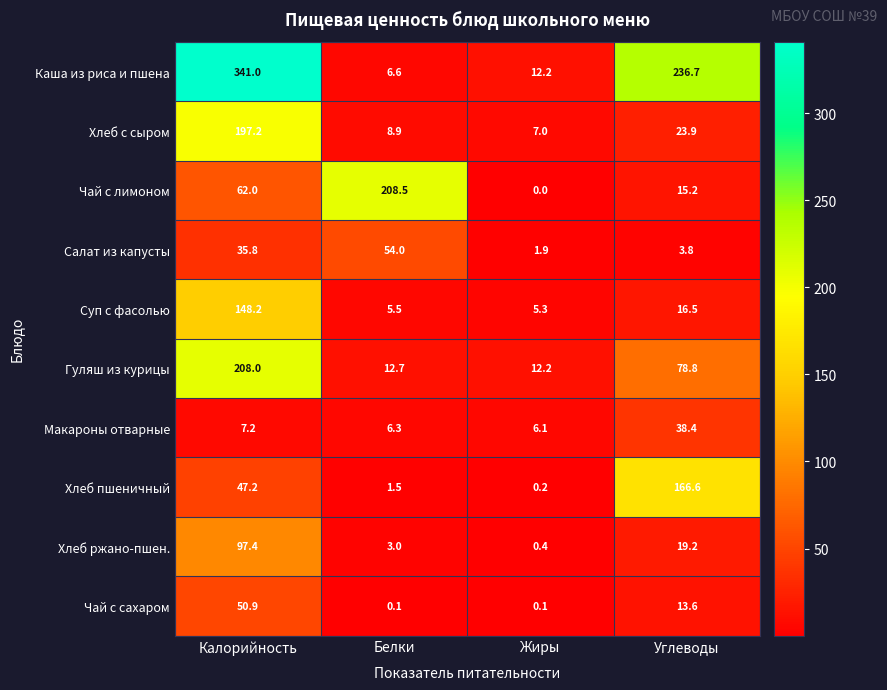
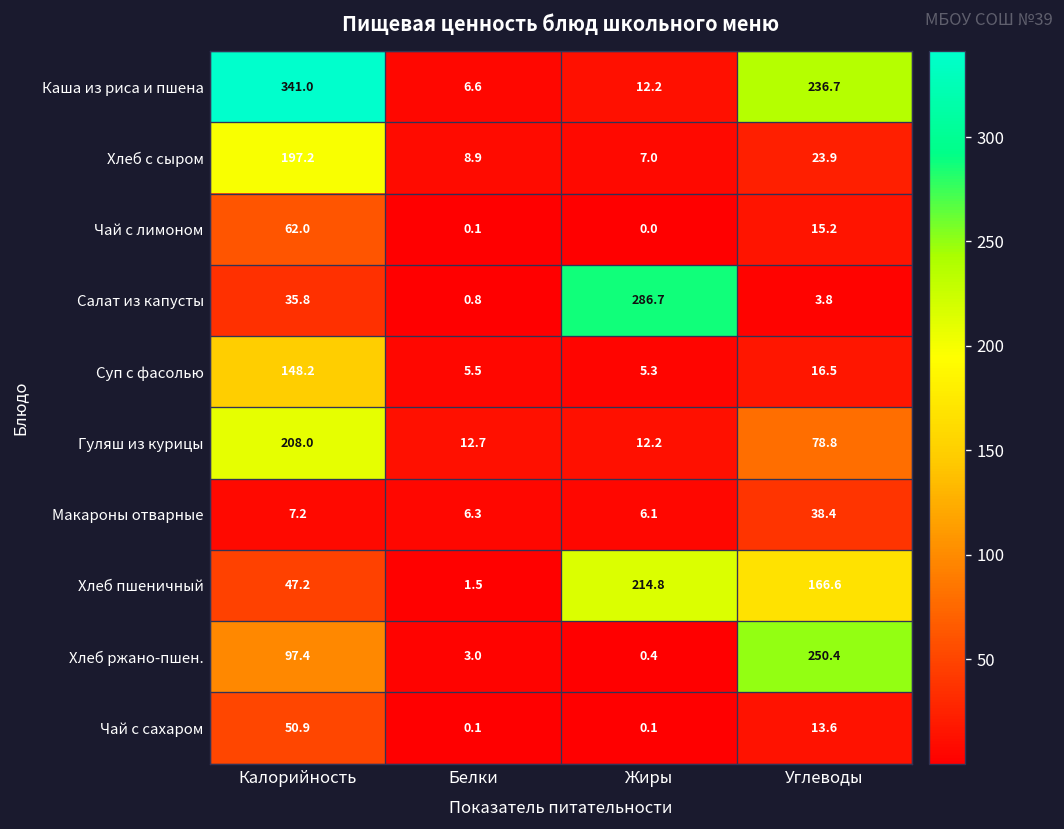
  {
    "Каша из риса и пшена": {
      "Калорийность": 341.0,
      "Белки": 6.6,
      "Жиры": 12.2,
      "Углеводы": 236.7
    },
    "Хлеб с сыром": {
      "Калорийность": 197.2,
      "Белки": 8.9,
      "Жиры": 7.0,
      "Углеводы": 23.9
    },
    "Чай с лимоном": {
      "Калорийность": 62.0,
-     "Белки": 208.5,
+     "Белки": 0.1,
      "Жиры": 0.0,
      "Углеводы": 15.2
    },
    "Салат из капусты": {
      "Калорийность": 35.8,
-     "Белки": 54.0,
-     "Жиры": 1.9,
+     "Белки": 0.8,
+     "Жиры": 286.7,
      "Углеводы": 3.8
    },
    "Суп с фасолью": {
      "Калорийность": 148.2,
      "Белки": 5.5,
      "Жиры": 5.3,
      "Углеводы": 16.5
    },
    "Гуляш из курицы": {
      "Калорийность": 208.0,
      "Белки": 12.7,
      "Жиры": 12.2,
      "Углеводы": 78.8
    },
    "Макароны отварные": {
      "Калорийность": 7.2,
      "Белки": 6.3,
      "Жиры": 6.1,
      "Углеводы": 38.4
    },
    "Хлеб пшеничный": {
      "Калорийность": 47.2,
      "Белки": 1.5,
-     "Жиры": 0.2,
+     "Жиры": 214.8,
      "Углеводы": 166.6
    },
    "Хлеб ржано-пшен.": {
      "Калорийность": 97.4,
      "Белки": 3.0,
      "Жиры": 0.4,
-     "Углеводы": 19.2
+     "Углеводы": 250.4
    },
    "Чай с сахаром": {
      "Калорийность": 50.9,
      "Белки": 0.1,
      "Жиры": 0.1,
      "Углеводы": 13.6
    }
  }
